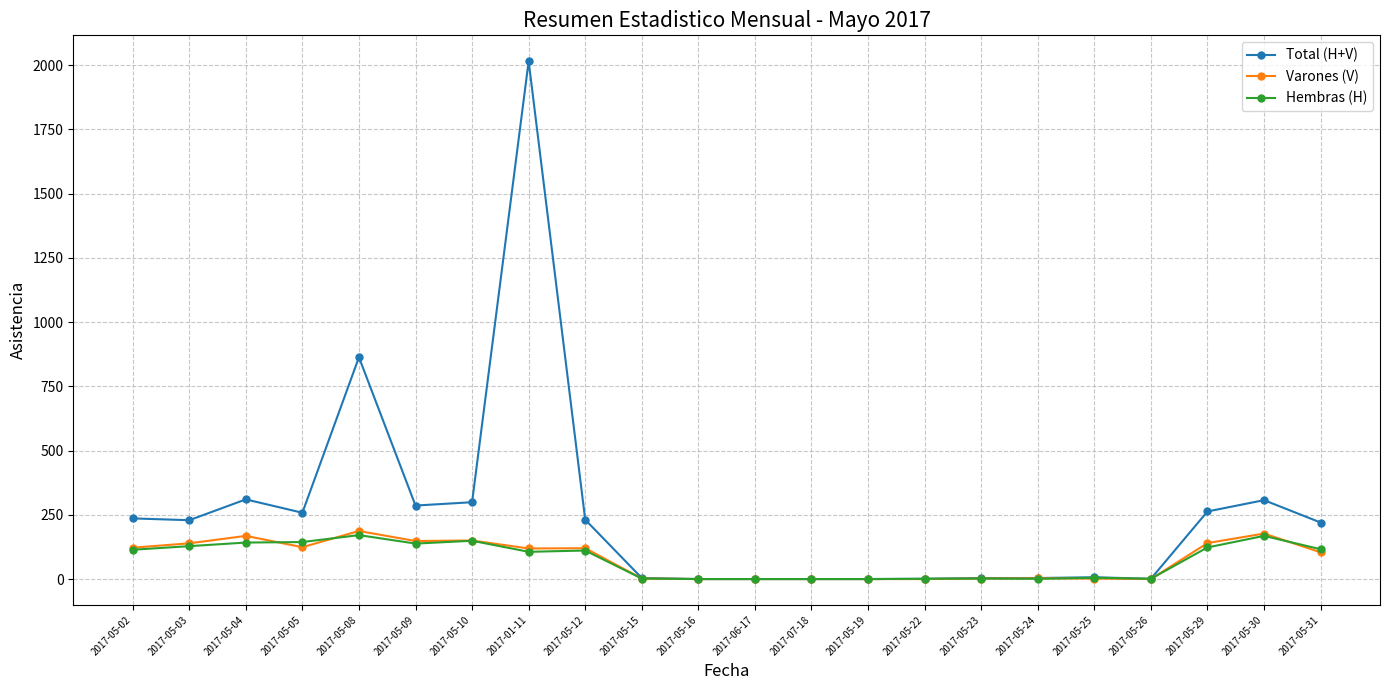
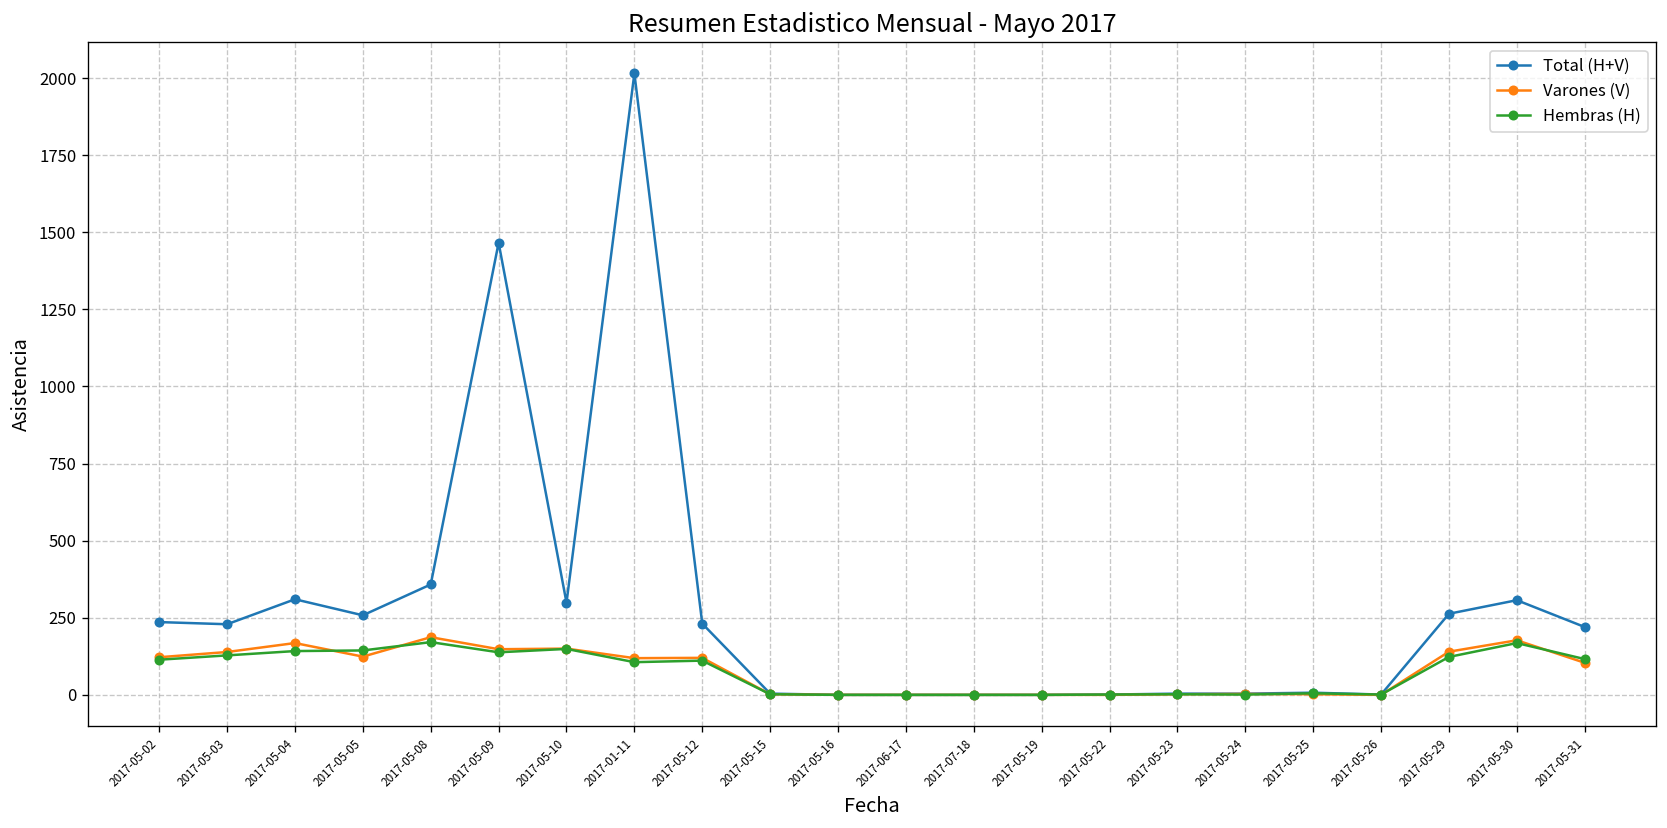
  {
    "Total (H+V)": {
      "2017-05-02": 240,
      "2017-05-03": 230,
      "2017-05-04": 310,
      "2017-05-05": 260,
-     "2017-05-08": 860,
-     "2017-05-09": 290,
+     "2017-05-08": 360,
+     "2017-05-09": 1470,
      "2017-05-10": 300,
      "2017-01-11": 2020,
      "2017-05-12": 230,
      "2017-05-29": 260,
      "2017-05-30": 310,
      "2017-05-31": 220
    },
    "Varones (V)": {
      "2017-05-03": 140,
      "2017-05-04": 170,
      "2017-05-05": 120,
      "2017-05-08": 190,
      "2017-05-09": 150,
      "2017-01-11": 120,
      "2017-05-29": 140,
      "2017-05-31": 100
    },
    "Hembras (H)": {
      "2017-05-03": 130,
      "2017-05-04": 140,
      "2017-05-05": 140,
      "2017-05-08": 170,
      "2017-05-09": 140,
      "2017-01-11": 110,
      "2017-05-29": 120,
      "2017-05-31": 120
    }
  }
